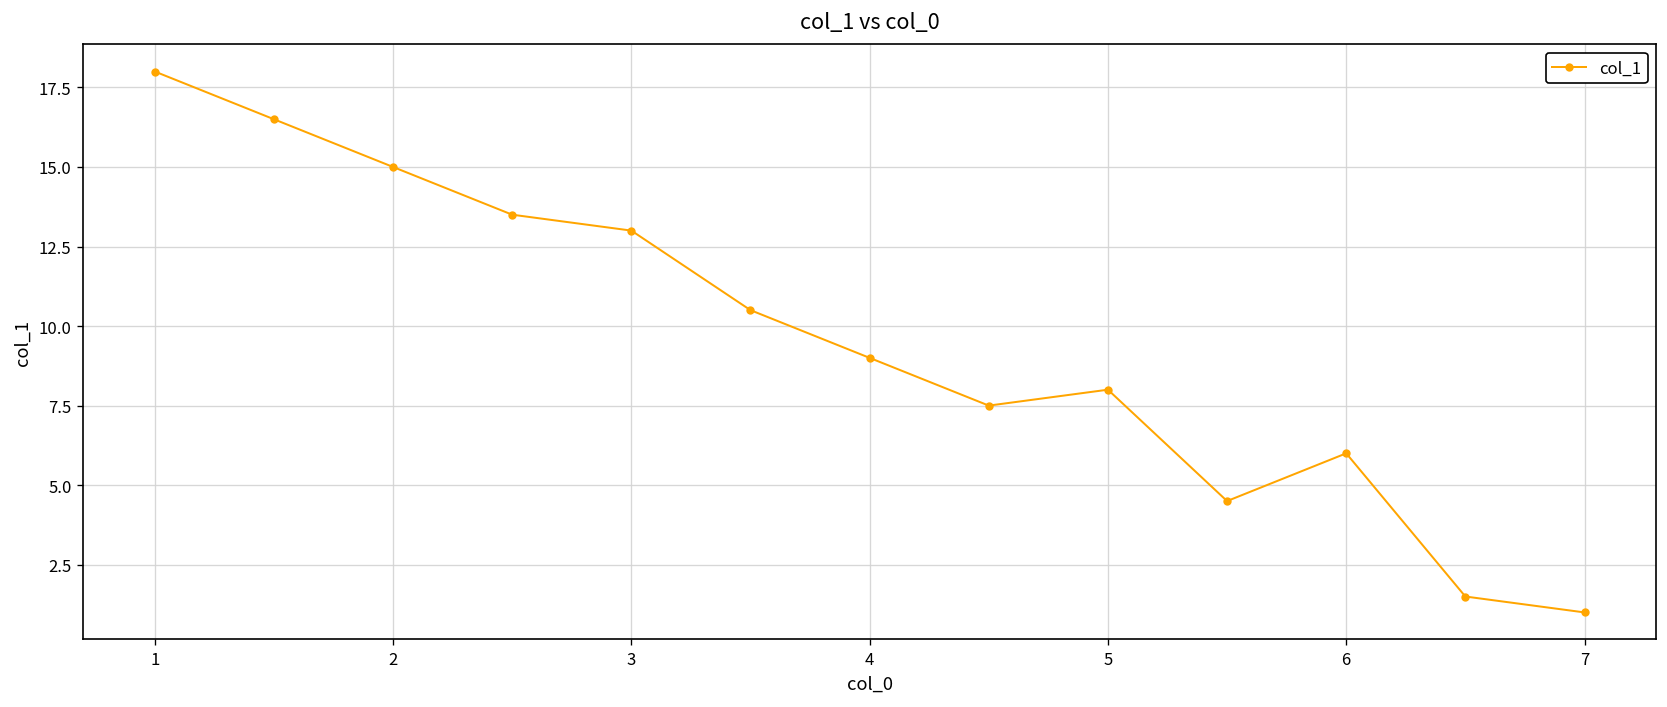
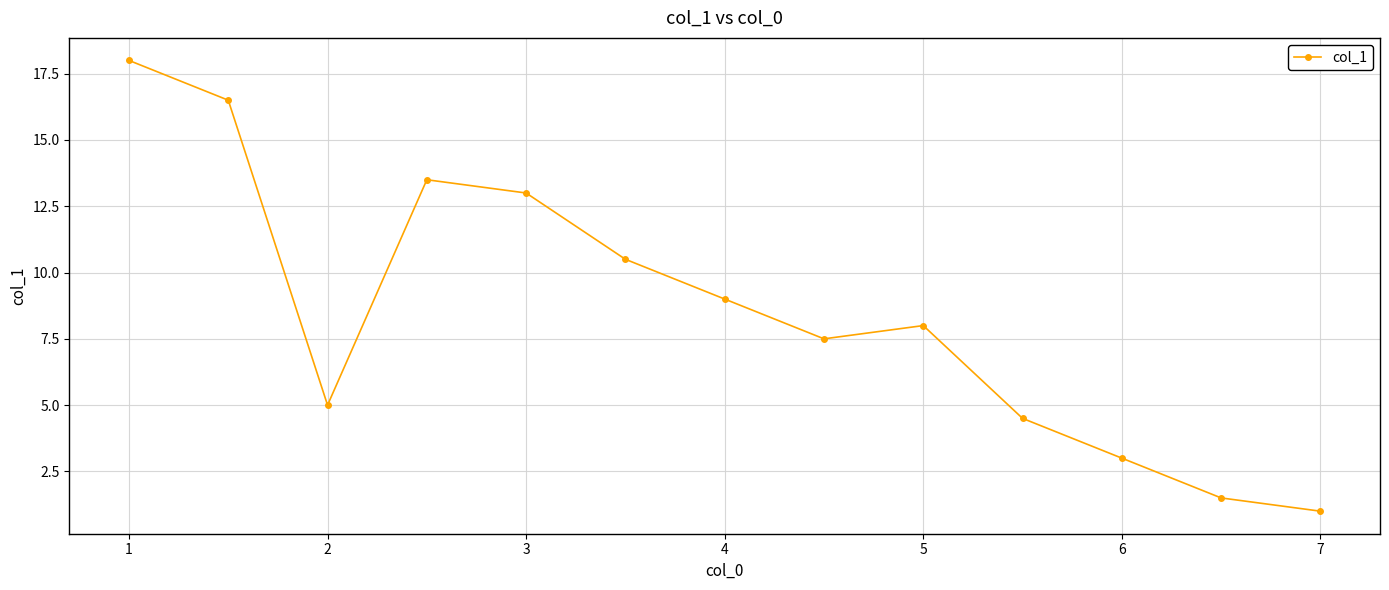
  {
    "1": 18,
-   "2": 15,
+   "2": 5,
    "3": 13,
    "4": 9,
    "5": 8,
-   "6": 6,
+   "6": 3,
    "7": 1
  }
